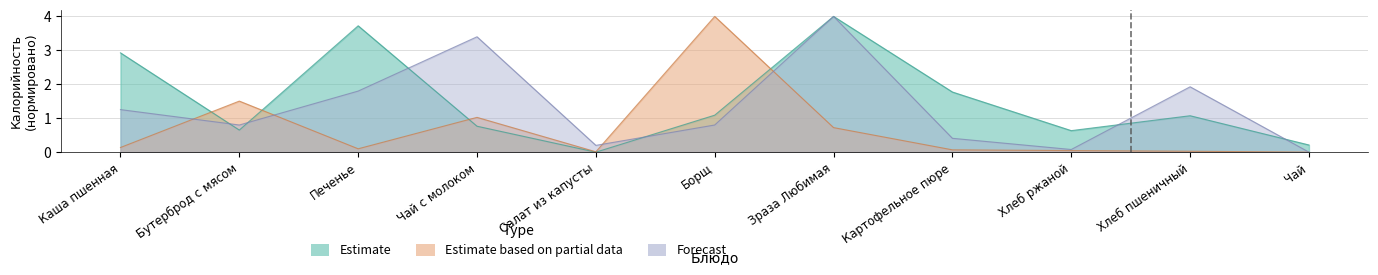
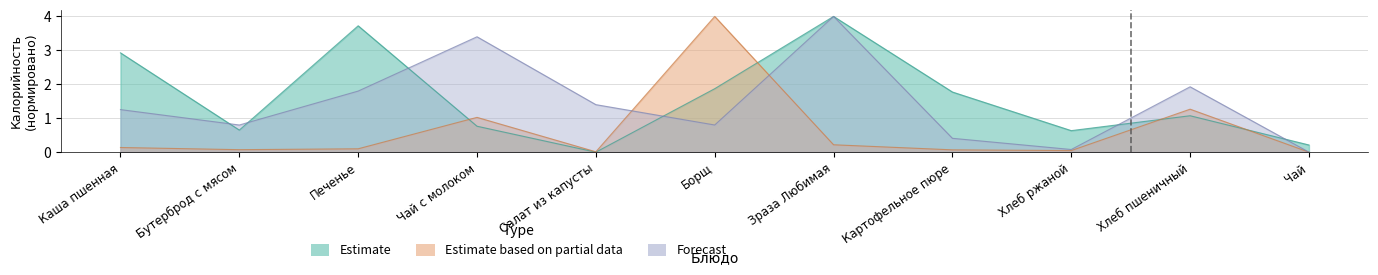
  {
    "Estimate": {
      "Каша пшенная": 2.9,
      "Бутерброд с мясом": 0.7,
      "Печенье": 3.7,
      "Чай с молоком": 0.8,
-     "Борщ": 1.1,
+     "Борщ": 1.9,
      "Картофельное пюре": 1.8,
      "Хлеб ржаной": 0.6,
      "Хлеб пшеничный": 1.1,
      "Чай": 0.2
    },
    "Estimate based on partial data": {
      "Каша пшенная": 0.1,
-     "Бутерброд с мясом": 1.5,
+     "Бутерброд с мясом": 0.1,
      "Печенье": 0.1,
      "Чай с молоком": 1.0,
      "Борщ": 4.0,
-     "Зраза Любимая": 0.7,
+     "Зраза Любимая": 0.2,
      "Картофельное пюре": 0.1,
-     "Хлеб пшеничный": 0.0
+     "Хлеб пшеничный": 1.3
    },
    "Forecast": {
      "Каша пшенная": 1.3,
      "Бутерброд с мясом": 0.8,
      "Печенье": 1.8,
      "Чай с молоком": 3.4,
-     "Салат из капусты": 0.2,
+     "Салат из капусты": 1.4,
      "Борщ": 0.8,
      "Картофельное пюре": 0.4,
      "Хлеб пшеничный": 1.9
    }
  }
